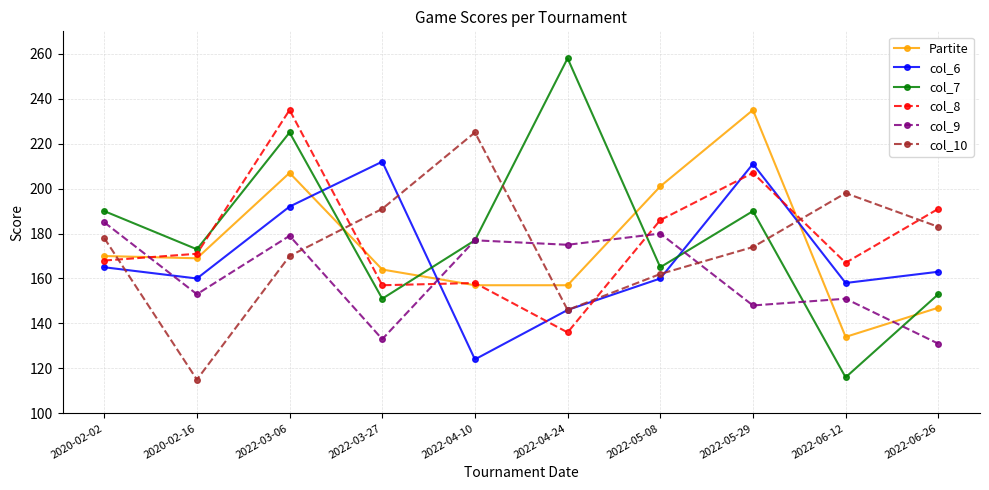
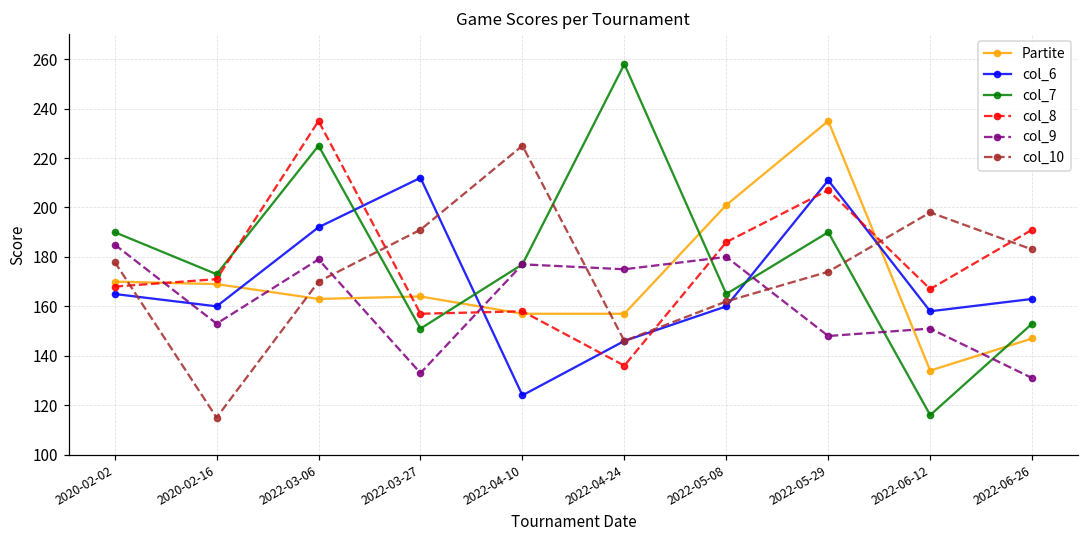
  {
    "Partite": {
      "2020-02-02": 170,
      "2020-02-16": 169,
-     "2022-03-06": 207,
+     "2022-03-06": 163,
      "2022-03-27": 164,
      "2022-04-24": 157,
      "2022-05-08": 201,
      "2022-05-29": 235,
      "2022-06-12": 134,
      "2022-06-26": 147
    },
    "col_6": {
      "2020-02-02": 165,
      "2020-02-16": 160,
      "2022-03-06": 192,
      "2022-03-27": 212,
      "2022-04-10": 124,
      "2022-05-08": 160,
      "2022-05-29": 211,
      "2022-06-12": 158,
      "2022-06-26": 163
    },
    "col_7": {
      "2020-02-02": 190,
      "2020-02-16": 173,
      "2022-03-06": 225,
      "2022-03-27": 151,
      "2022-04-24": 258,
      "2022-05-08": 165,
      "2022-05-29": 190,
      "2022-06-12": 116,
      "2022-06-26": 153
    },
    "col_8": {
      "2020-02-02": 168,
      "2020-02-16": 171,
      "2022-03-06": 235,
      "2022-03-27": 157,
      "2022-04-24": 136,
      "2022-05-08": 186,
      "2022-05-29": 207,
      "2022-06-12": 167,
      "2022-06-26": 191
    },
    "col_9": {
      "2020-02-02": 185,
      "2020-02-16": 153,
      "2022-03-06": 179,
      "2022-03-27": 133,
      "2022-04-24": 175,
      "2022-05-08": 180,
      "2022-05-29": 148,
      "2022-06-12": 151,
      "2022-06-26": 131
    },
    "col_10": {
      "2020-02-02": 178,
      "2020-02-16": 115,
      "2022-03-06": 170,
      "2022-03-27": 191,
      "2022-04-10": 225,
      "2022-05-08": 162,
      "2022-05-29": 174,
      "2022-06-12": 198,
      "2022-06-26": 183
    }
  }
